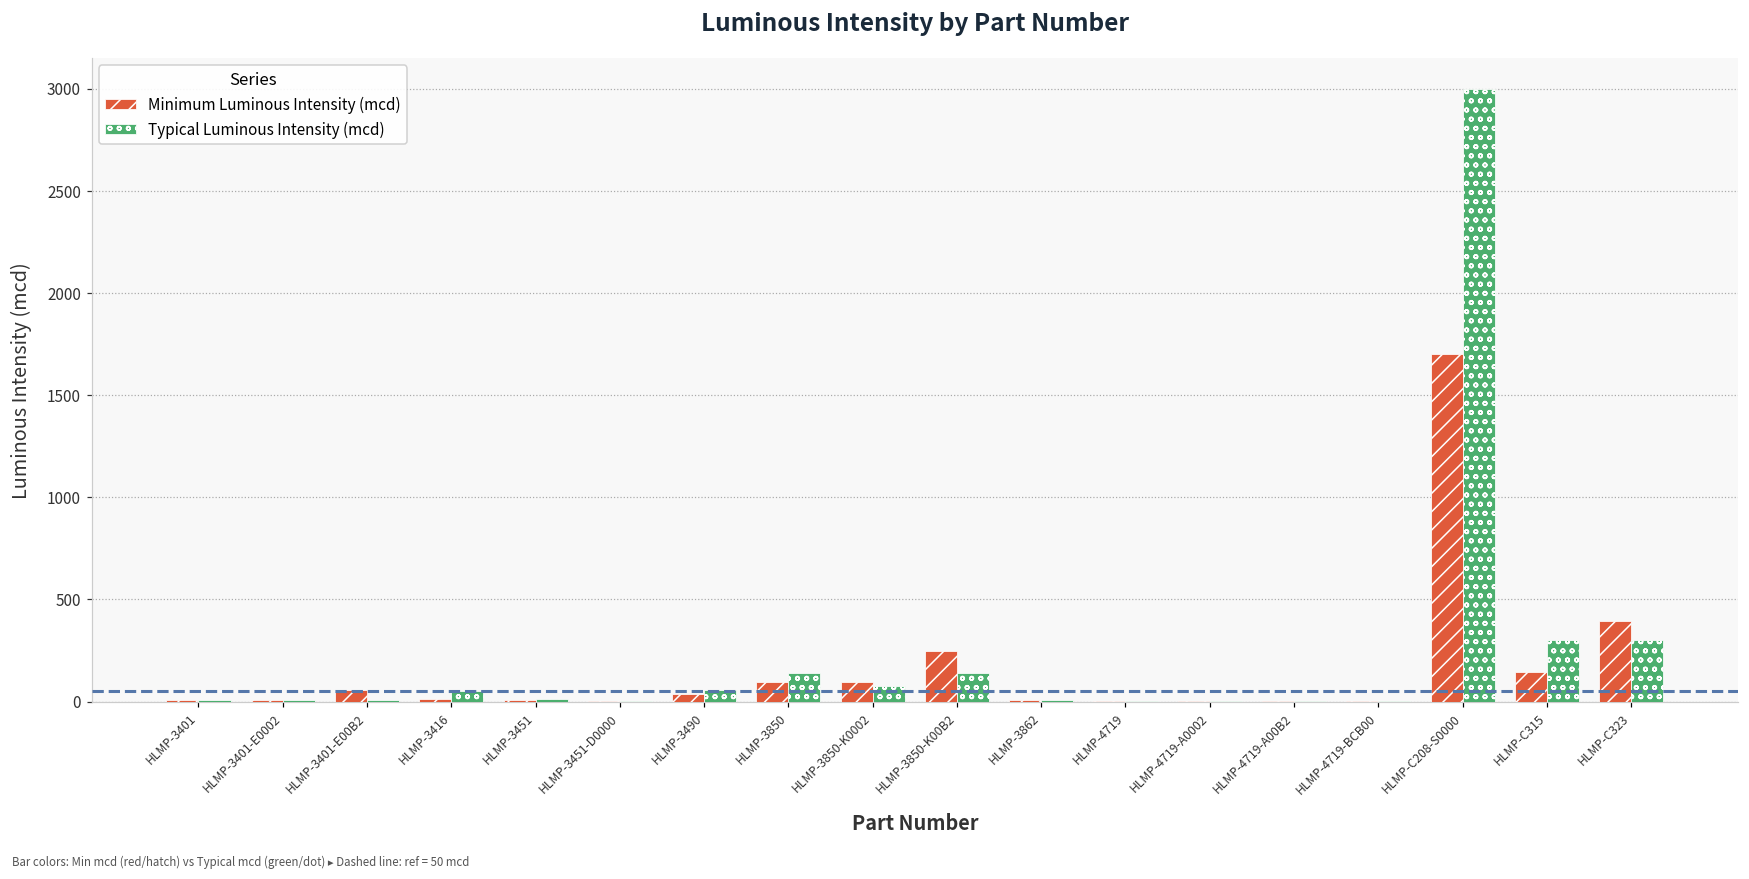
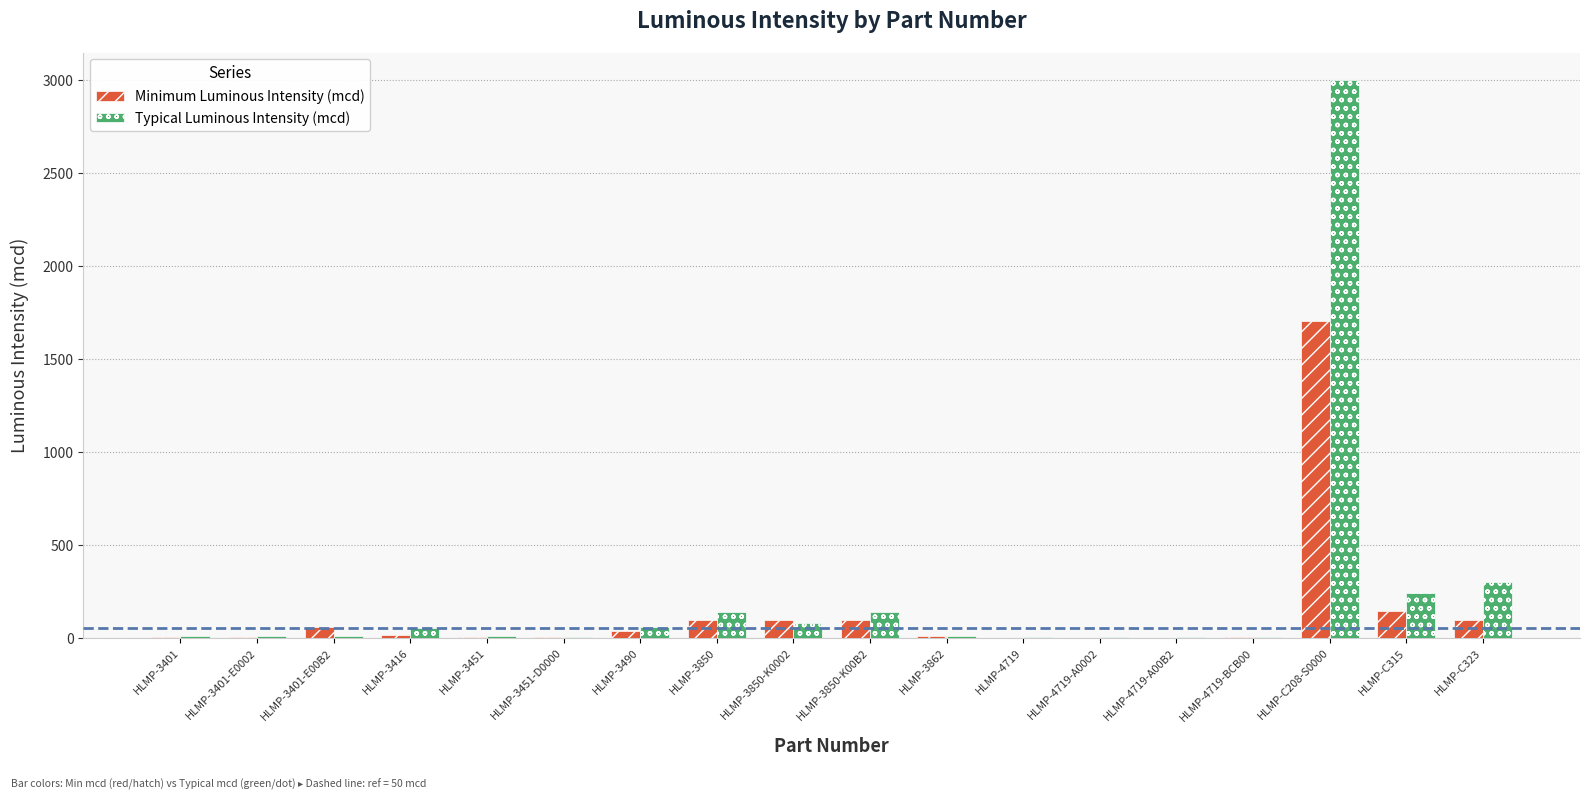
  {
    "Minimum Luminous Intensity (mcd)": {
      "HLMP-3401-E00B2": 60,
      "HLMP-3416": 10,
      "HLMP-3490": 40,
      "HLMP-3850": 100,
      "HLMP-3850-K0002": 100,
-     "HLMP-3850-K00B2": 250,
+     "HLMP-3850-K00B2": 100,
      "HLMP-C208-S0000": 1700,
      "HLMP-C315": 150,
-     "HLMP-C323": 400
+     "HLMP-C323": 100
    },
    "Typical Luminous Intensity (mcd)": {
      "HLMP-3416": 50,
      "HLMP-3490": 60,
      "HLMP-3850": 140,
      "HLMP-3850-K0002": 80,
      "HLMP-3850-K00B2": 140,
      "HLMP-C208-S0000": 3000,
-     "HLMP-C315": 300,
+     "HLMP-C315": 240,
      "HLMP-C323": 300
    }
  }
